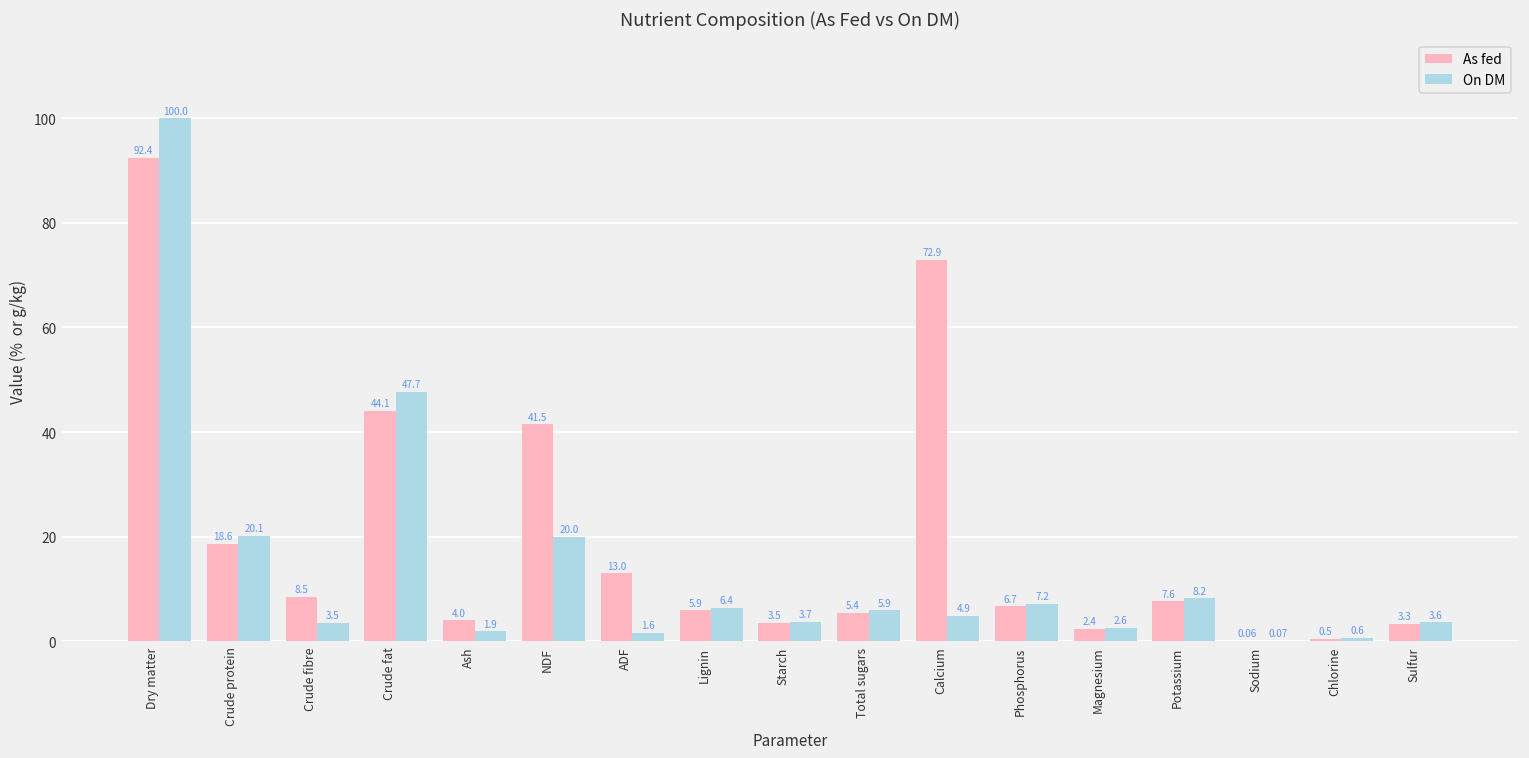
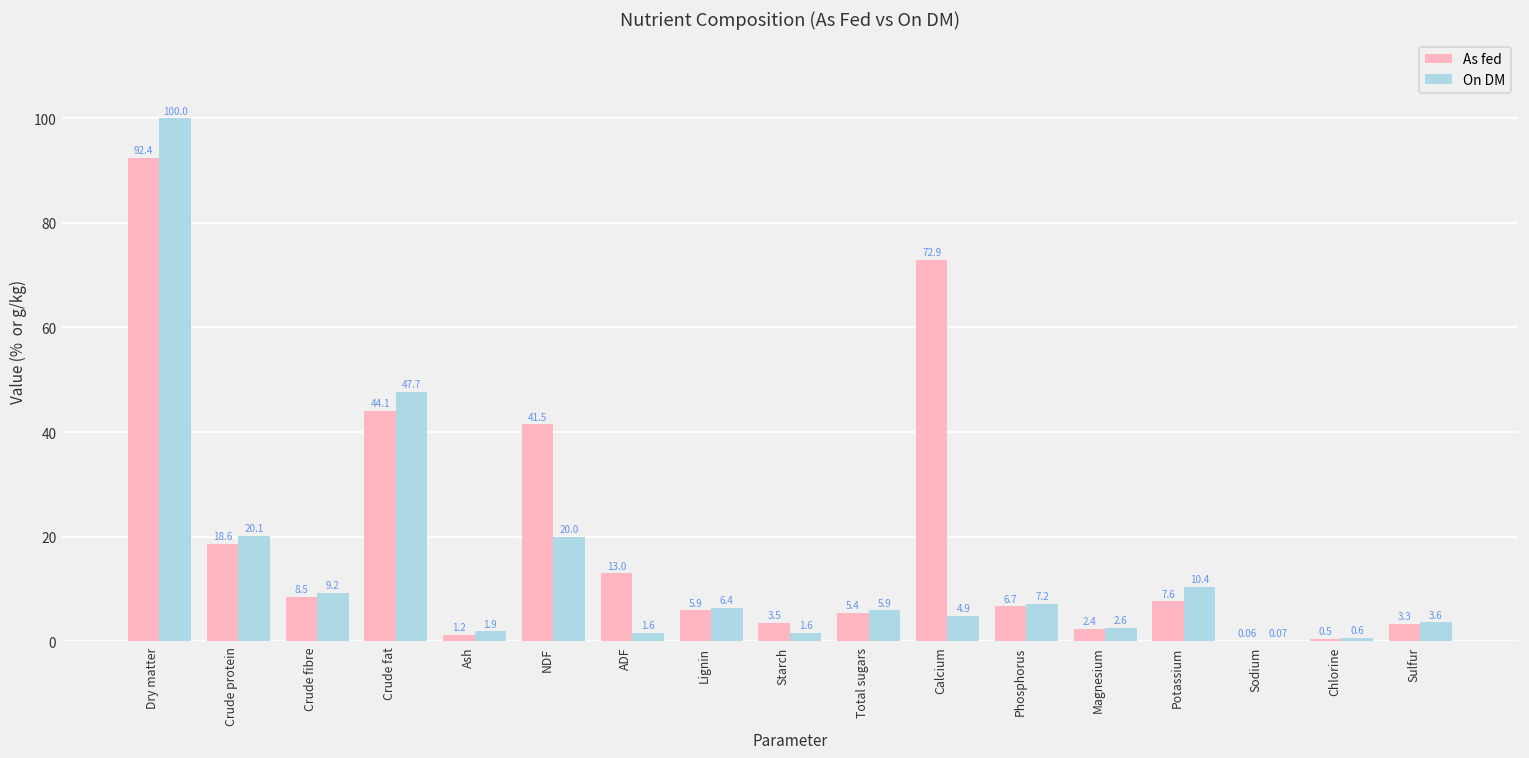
  {
    "As fed": {
      "Dry matter": 92.4,
      "Crude protein": 18.6,
      "Crude fibre": 8.5,
      "Crude fat": 44.1,
-     "Ash": 4.0,
+     "Ash": 1.2,
      "NDF": 41.5,
      "ADF": 13.0,
      "Lignin": 5.9,
      "Starch": 3.5,
      "Total sugars": 5.4,
      "Calcium": 72.9,
      "Phosphorus": 6.7,
      "Magnesium": 2.4,
      "Potassium": 7.6,
      "Sodium": 0.06,
      "Chlorine": 0.5,
      "Sulfur": 3.3
    },
    "On DM": {
      "Dry matter": 100.0,
      "Crude protein": 20.1,
-     "Crude fibre": 3.5,
+     "Crude fibre": 9.2,
      "Crude fat": 47.7,
      "Ash": 1.9,
      "NDF": 20.0,
      "ADF": 1.6,
      "Lignin": 6.4,
-     "Starch": 3.7,
+     "Starch": 1.6,
      "Total sugars": 5.9,
      "Calcium": 4.9,
      "Phosphorus": 7.2,
      "Magnesium": 2.6,
-     "Potassium": 8.2,
+     "Potassium": 10.4,
      "Sodium": 0.07,
      "Chlorine": 0.6,
      "Sulfur": 3.6
    }
  }
